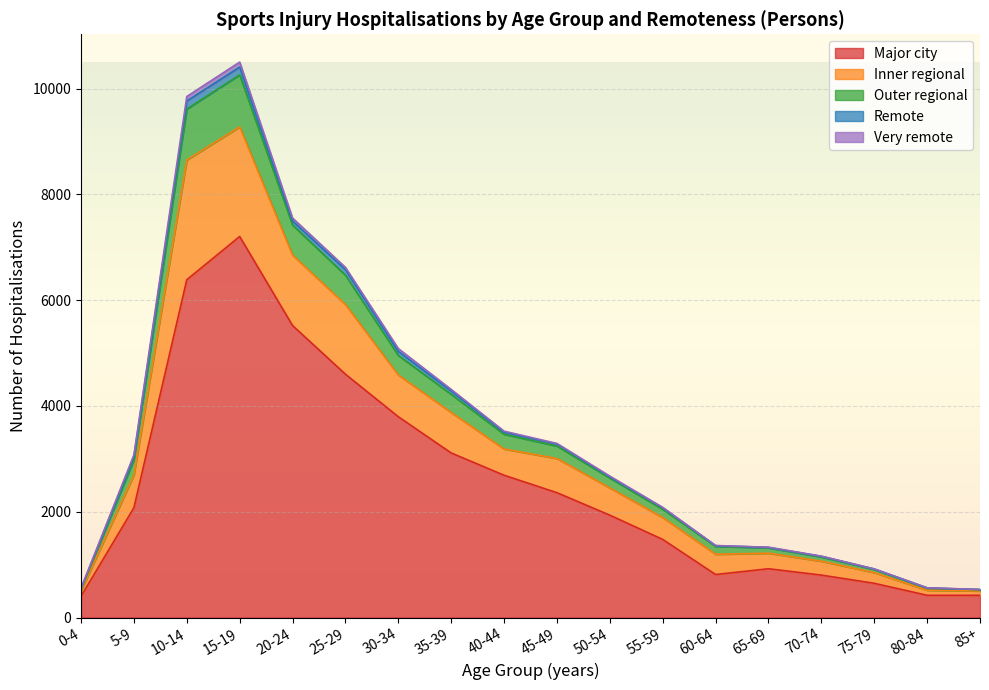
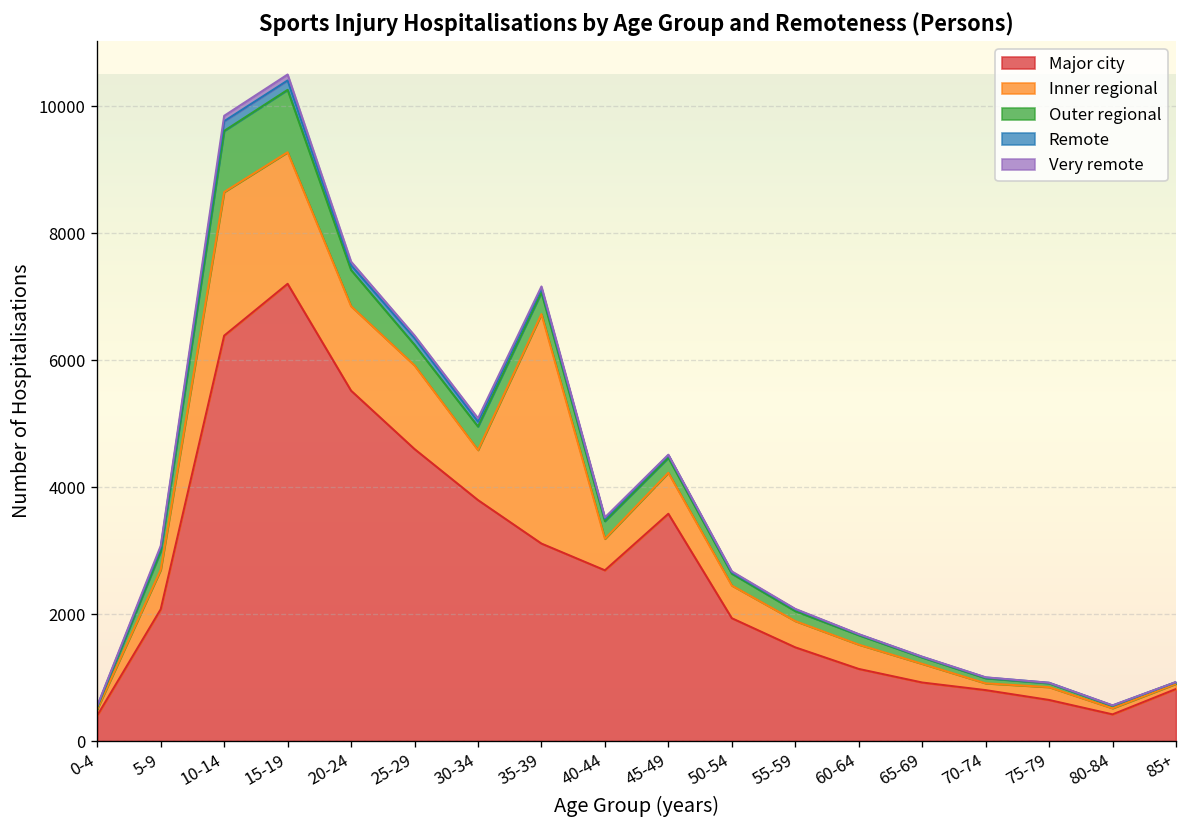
  {
    "Major city": {
      "0-4": 400,
      "5-9": 2100,
      "10-14": 6400,
      "15-19": 7200,
      "20-24": 5500,
      "25-29": 4600,
      "30-34": 3800,
      "35-39": 3100,
      "40-44": 2700,
-     "45-49": 2400,
+     "45-49": 3600,
      "50-54": 1900,
      "55-59": 1500,
-     "60-64": 800,
+     "60-64": 1100,
      "65-69": 900,
      "70-74": 800,
      "75-79": 600,
      "80-84": 400,
-     "85+": 400
+     "85+": 800
    },
    "Inner regional": {
      "5-9": 600,
      "10-14": 2300,
      "15-19": 2100,
      "20-24": 1300,
      "25-29": 1300,
      "30-34": 800,
-     "35-39": 800,
+     "35-39": 3600,
      "40-44": 500,
      "45-49": 600,
      "50-54": 500,
      "55-59": 400,
      "60-64": 400,
      "65-69": 300,
-     "70-74": 300,
+     "70-74": 100,
      "75-79": 200
    },
    "Outer regional": {
      "5-9": 300,
      "10-14": 1000,
      "15-19": 1000,
      "20-24": 600,
-     "25-29": 600,
+     "25-29": 300,
      "30-34": 400,
      "35-39": 300
    },
    "Remote": {
      "10-14": 200,
      "15-19": 100,
      "20-24": 100,
      "30-34": 100
    },
    "Very remote": {
      "10-14": 100,
      "15-19": 100,
      "20-24": 100,
      "30-34": 100
    }
  }
